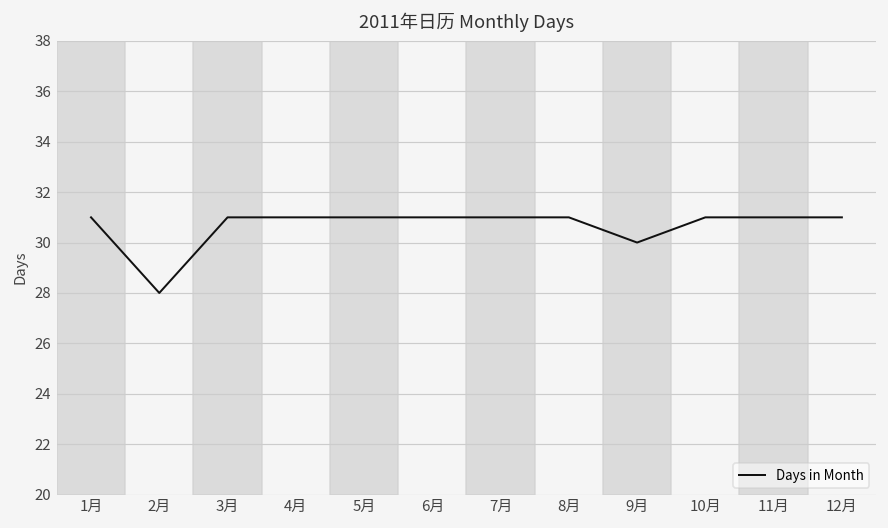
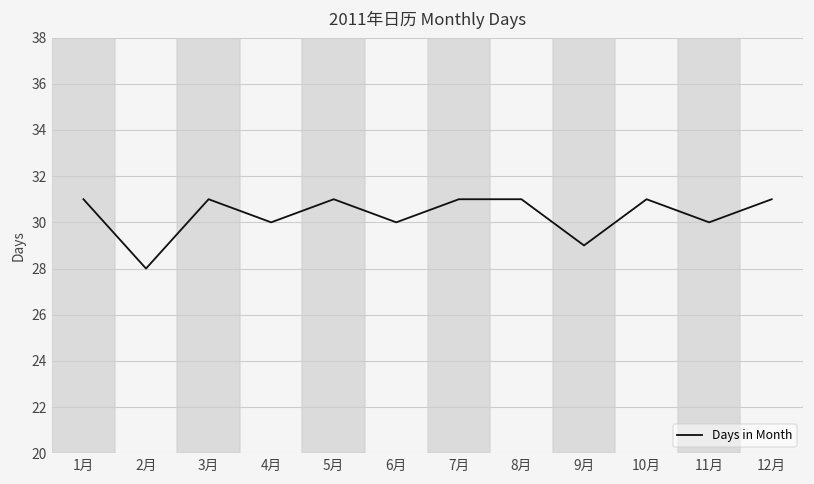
  {
    "1月": 31,
    "2月": 28,
    "3月": 31,
-   "4月": 31,
+   "4月": 30,
    "5月": 31,
-   "6月": 31,
+   "6月": 30,
    "7月": 31,
    "8月": 31,
-   "9月": 30,
+   "9月": 29,
    "10月": 31,
-   "11月": 31,
+   "11月": 30,
    "12月": 31
  }
